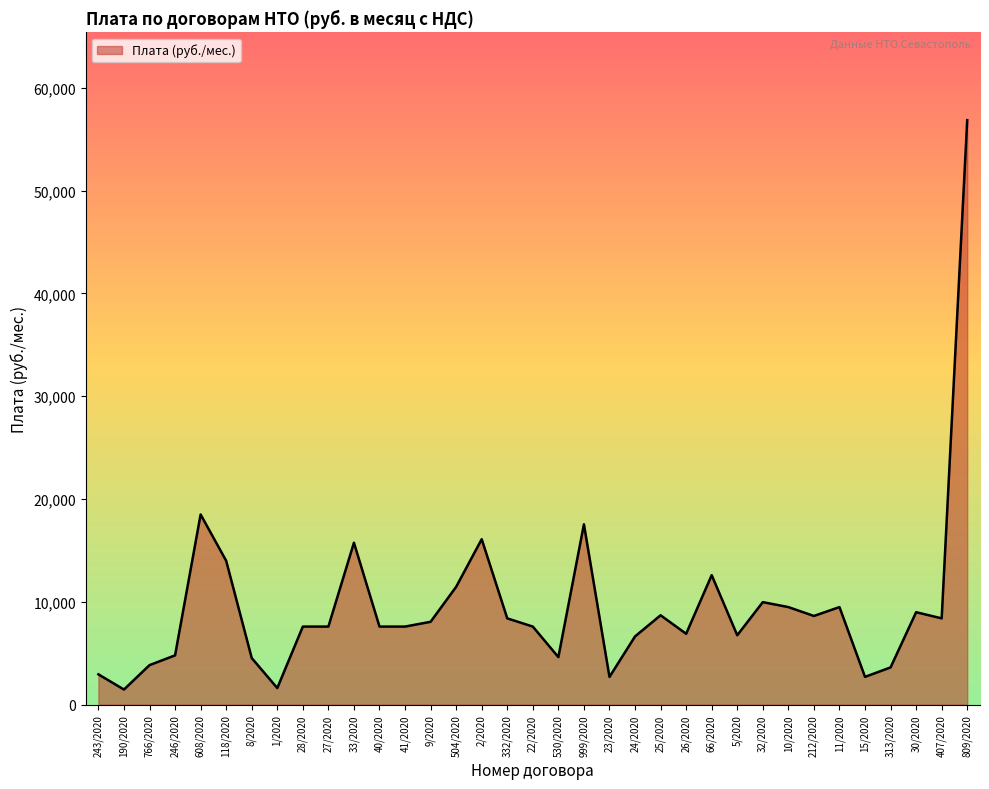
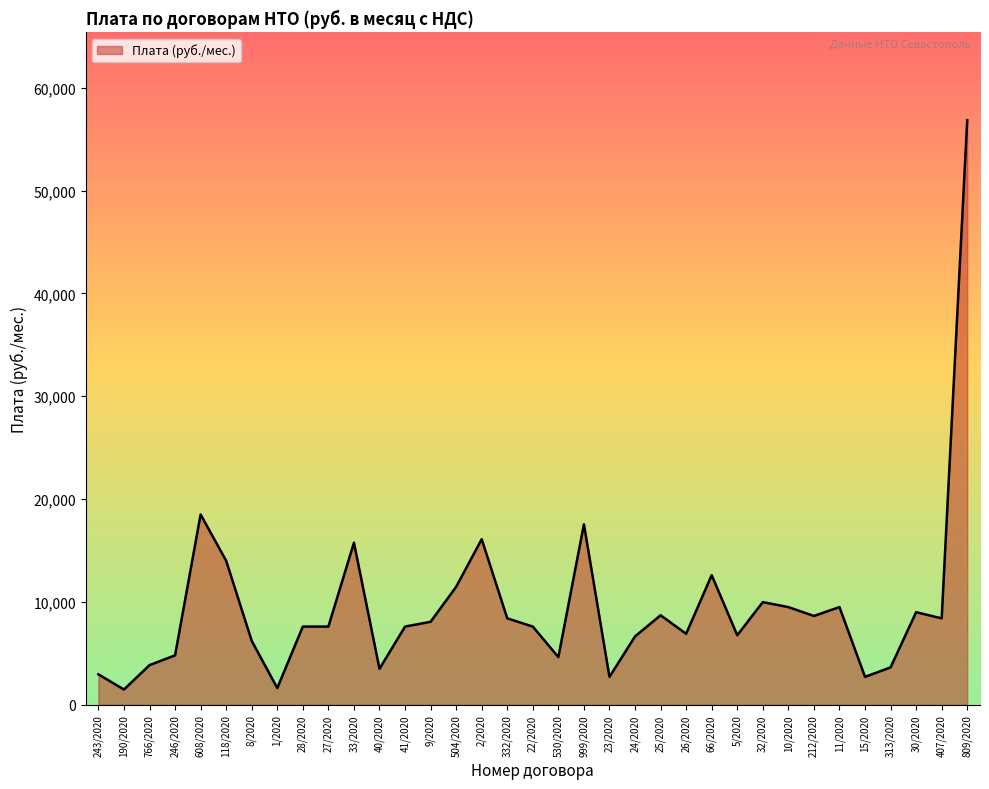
  {
    "243/2020": "3,000",
    "190/2020": "1,500",
    "766/2020": "3,800",
    "246/2020": "4,800",
    "608/2020": "18,500",
    "118/2020": "14,000",
-   "8/2020": "4,500",
+   "8/2020": "6,200",
    "1/2020": "1,600",
    "28/2020": "7,600",
    "27/2020": "7,600",
    "33/2020": "15,800",
-   "40/2020": "7,600",
+   "40/2020": "3,500",
    "41/2020": "7,600",
    "9/2020": "8,100",
    "504/2020": "11,500",
    "2/2020": "16,100",
    "332/2020": "8,400",
    "22/2020": "7,600",
    "530/2020": "4,600",
    "999/2020": "17,500",
    "23/2020": "2,700",
    "24/2020": "6,600",
    "25/2020": "8,700",
    "26/2020": "6,900",
    "66/2020": "12,600",
    "5/2020": "6,800",
    "32/2020": "10,000",
    "10/2020": "9,500",
    "212/2020": "8,600",
    "11/2020": "9,500",
    "15/2020": "2,700",
    "313/2020": "3,600",
    "30/2020": "9,000",
    "407/2020": "8,400",
    "809/2020": "56,800"
  }
